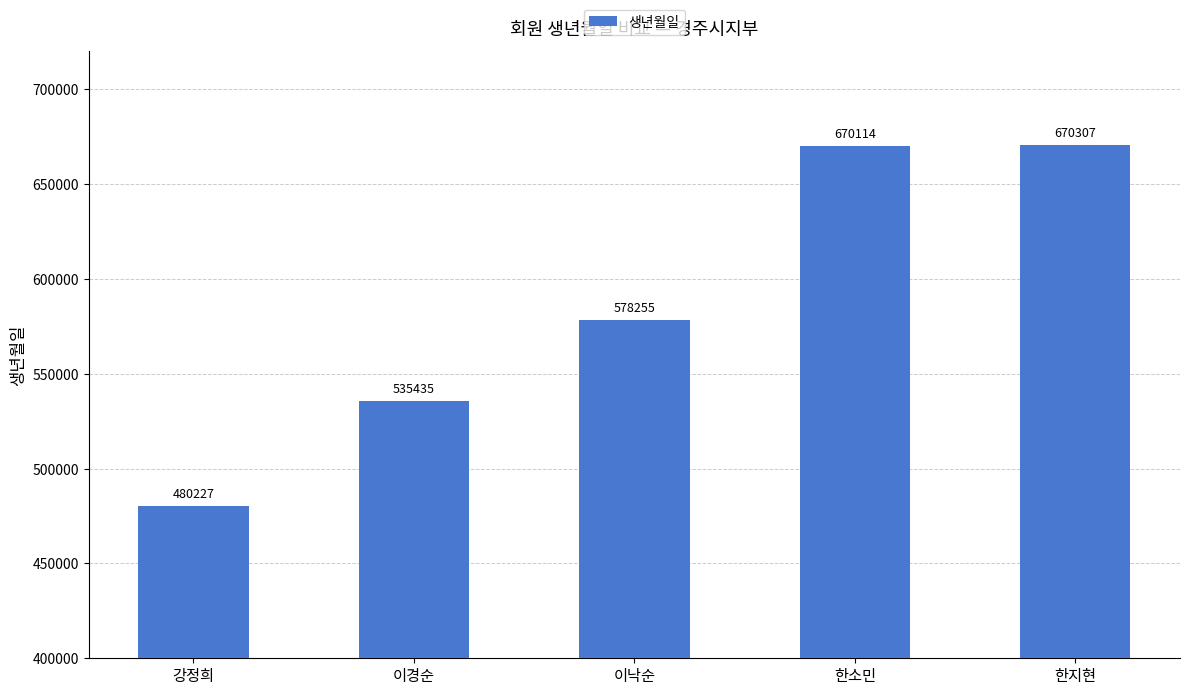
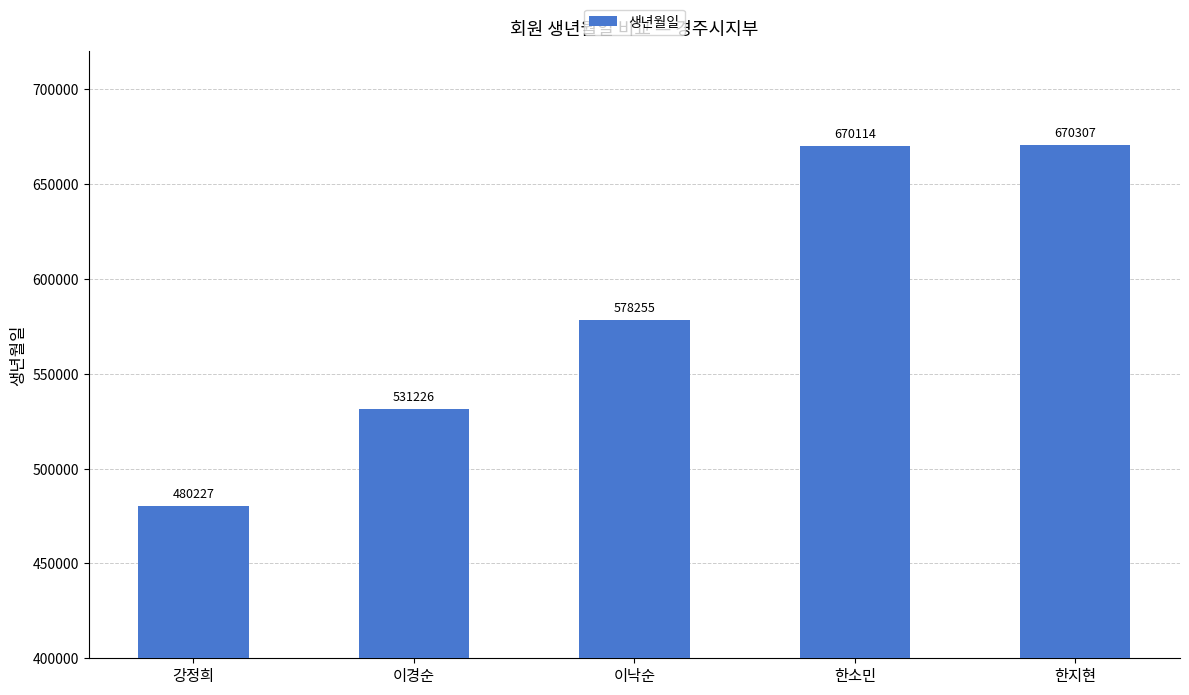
  {
    "강정희": 480227,
-   "이경순": 535435,
+   "이경순": 531226,
    "이낙순": 578255,
    "한소민": 670114,
    "한지현": 670307
  }
